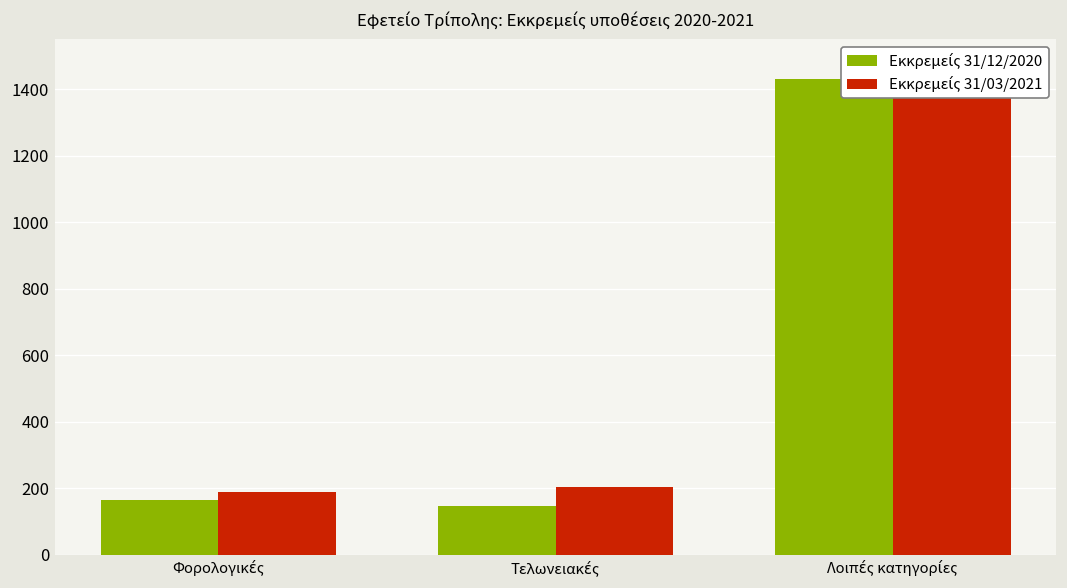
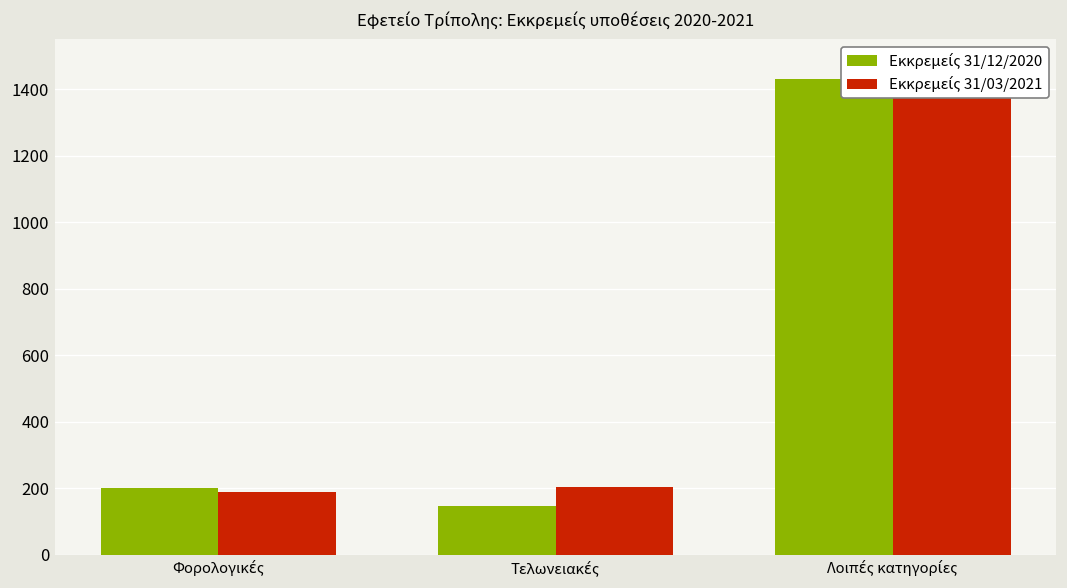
  {
    "Εκκρεμείς 31/12/2020": {
-     "Φορολογικές": 170,
+     "Φορολογικές": 200,
      "Τελωνειακές": 150,
      "Λοιπές κατηγορίες": 1430
    },
    "Εκκρεμείς 31/03/2021": {
      "Φορολογικές": 190,
      "Τελωνειακές": 200
    }
  }
